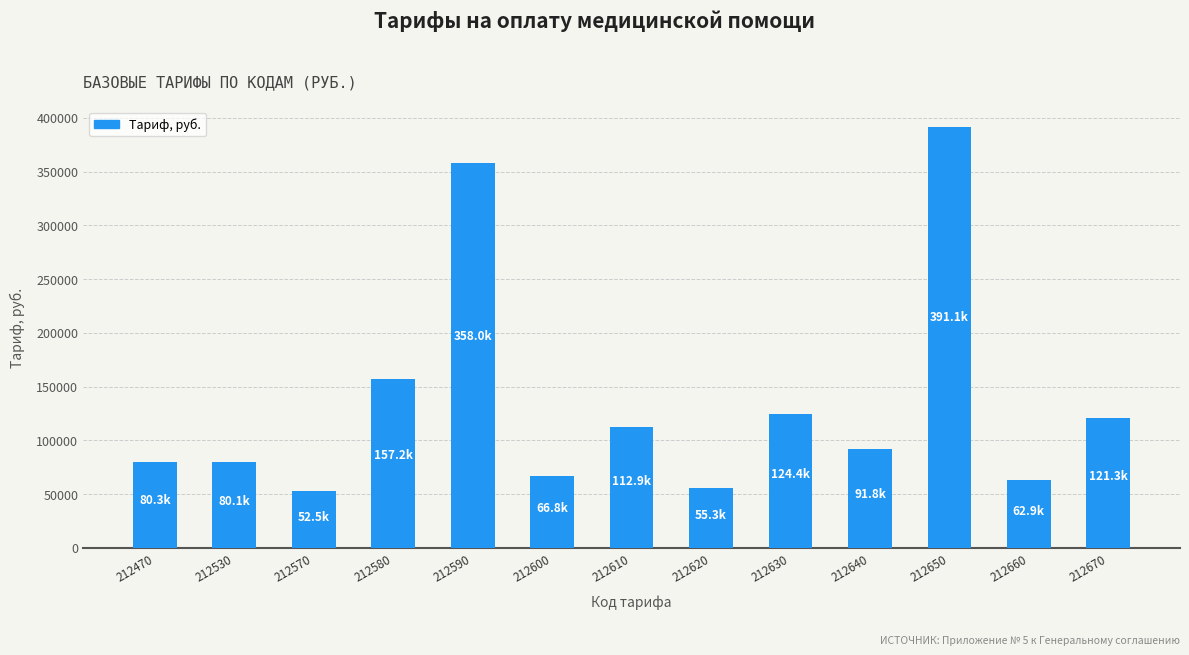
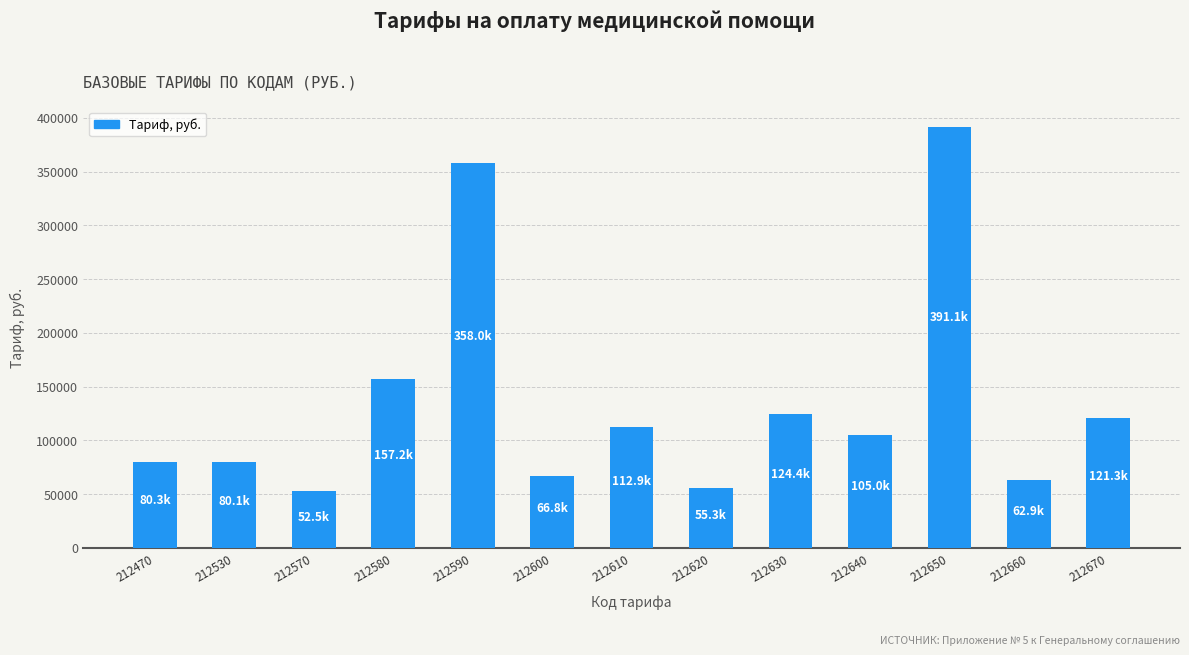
  {
    "212470": "80.3k",
    "212530": "80.1k",
    "212570": "52.5k",
    "212580": "157.2k",
    "212590": "358.0k",
    "212600": "66.8k",
    "212610": "112.9k",
    "212620": "55.3k",
    "212630": "124.4k",
-   "212640": "91.8k",
+   "212640": "105.0k",
    "212650": "391.1k",
    "212660": "62.9k",
    "212670": "121.3k"
  }
